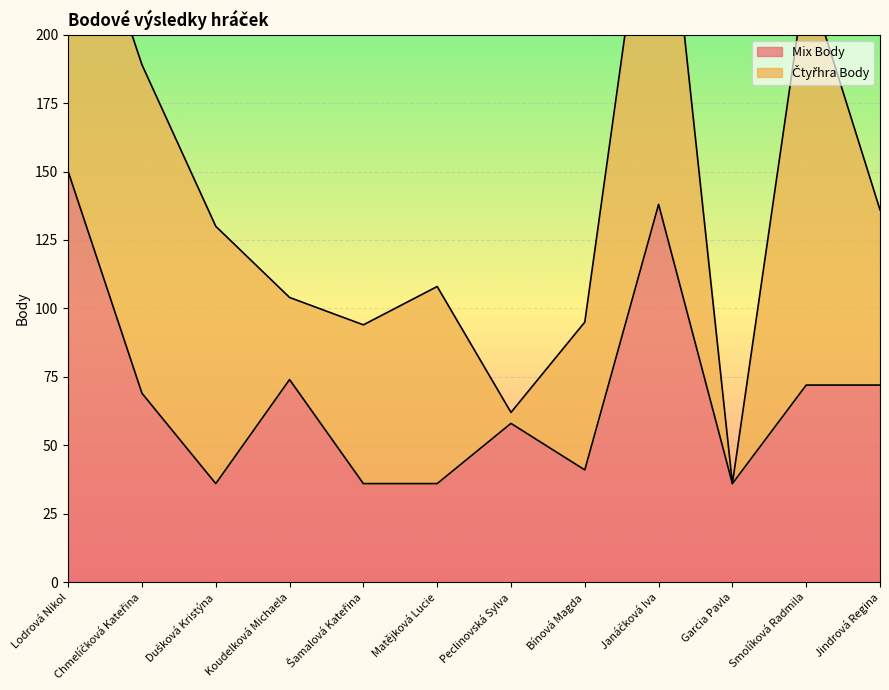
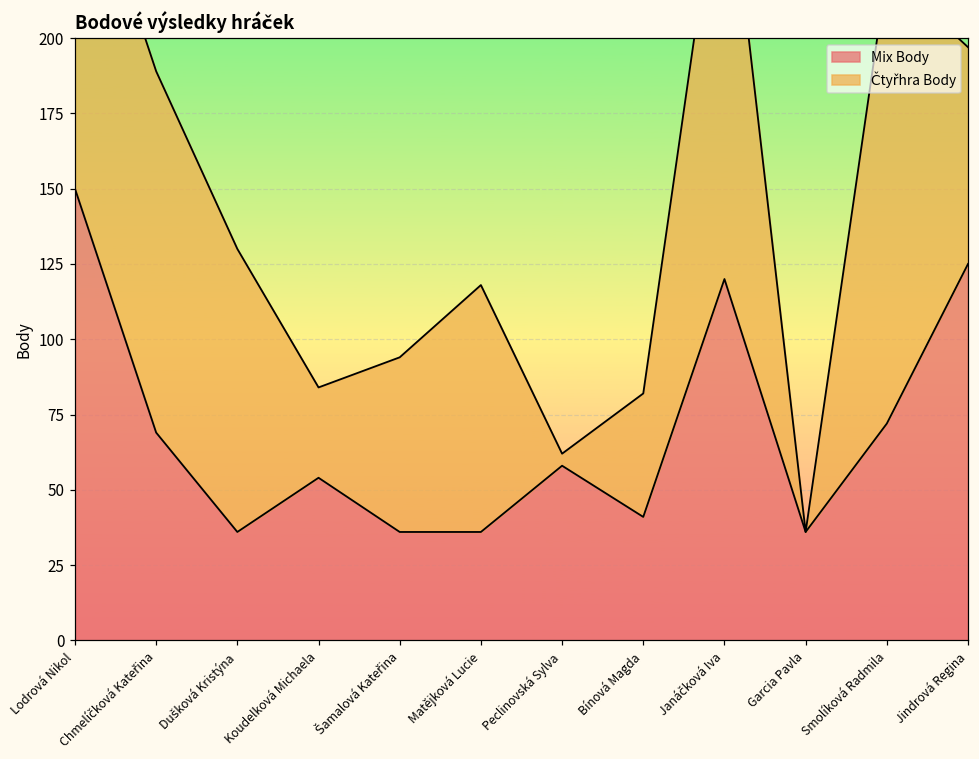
  {
    "Mix Body": {
      "Lodrová Nikol": 150,
      "Chmelíčková Kateřina": 69,
      "Dušková Kristýna": 36,
-     "Koudelková Michaela": 74,
+     "Koudelková Michaela": 54,
      "Šamalová Kateřina": 36,
      "Matějková Lucie": 36,
      "Peclinovská Sylva": 58,
      "Bínová Magda": 41,
-     "Janáčková Iva": 138,
+     "Janáčková Iva": 120,
      "Smolíková Radmila": 72,
-     "Jindrová Regina": 72
+     "Jindrová Regina": 125
    },
    "Čtyřhra Body": {
      "Chmelíčková Kateřina": 120,
      "Dušková Kristýna": 94,
      "Koudelková Michaela": 30,
      "Šamalová Kateřina": 58,
-     "Matějková Lucie": 72,
+     "Matějková Lucie": 82,
      "Peclinovská Sylva": 4,
-     "Bínová Magda": 54,
-     "Jindrová Regina": 64
+     "Bínová Magda": 41,
+     "Jindrová Regina": 72
    }
  }
